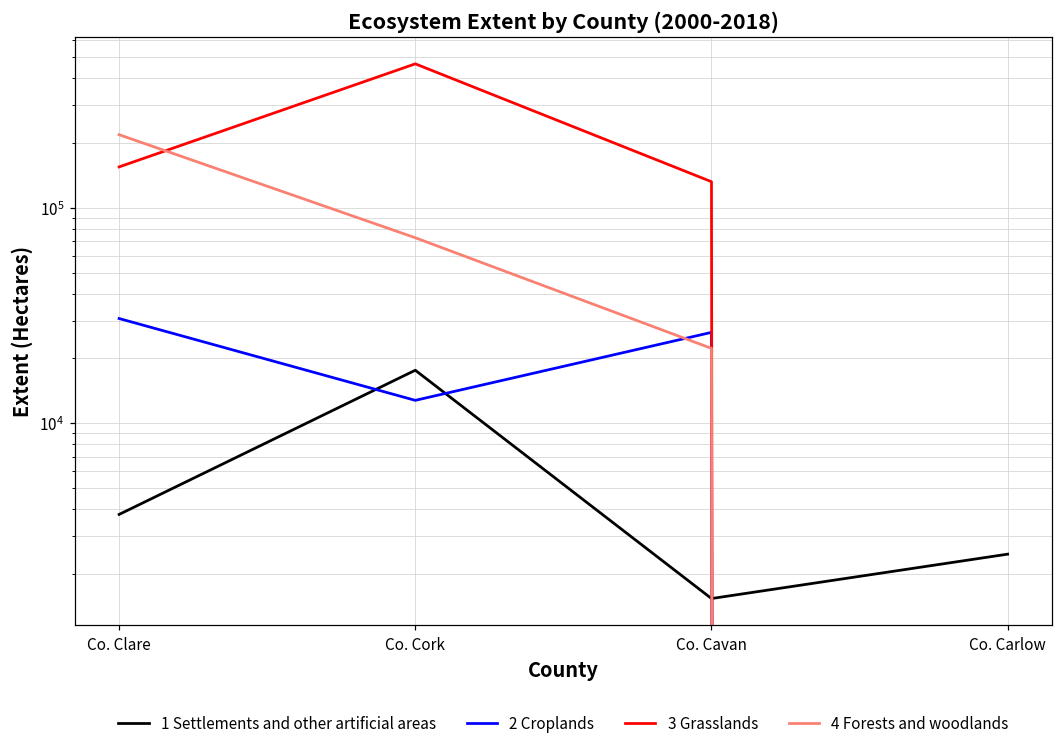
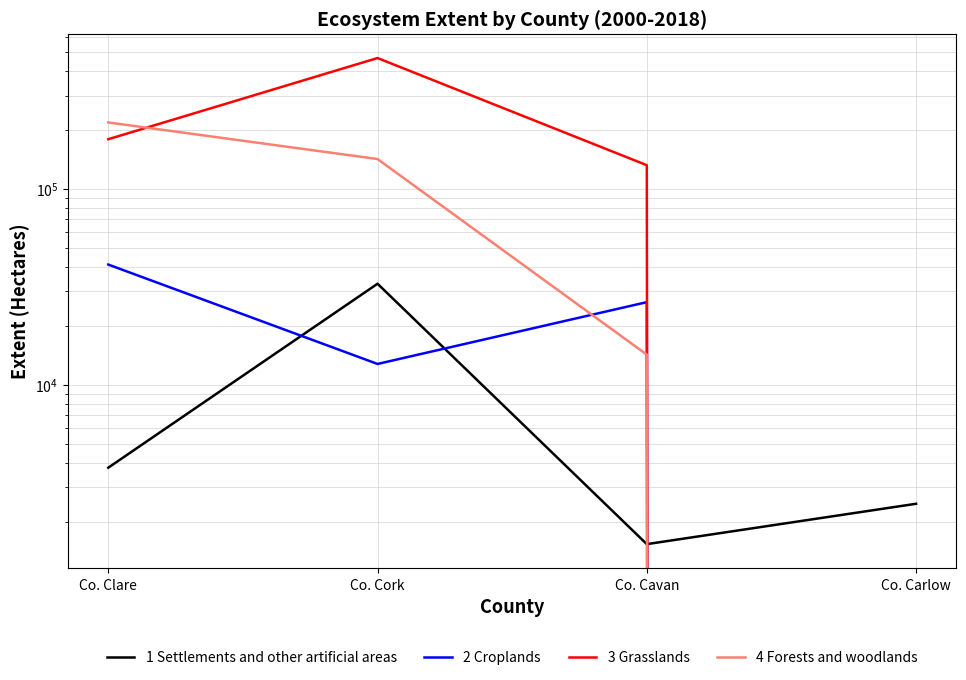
  {
    "1 Settlements and other artificial areas": {
      "Co. Clare": 3800,
-     "Co. Cork": 18000,
+     "Co. Cork": 33000,
      "Co. Cavan": 1500,
      "Co. Carlow": 2500
    },
    "2 Croplands": {
-     "Co. Clare": 31000,
+     "Co. Clare": 41000,
      "Co. Cork": 13000,
      "Co. Cavan": 26000
    },
    "3 Grasslands": {
-     "Co. Clare": 160000,
+     "Co. Clare": 180000,
      "Co. Cork": 470000,
      "Co. Cavan": 130000
    },
    "4 Forests and woodlands": {
      "Co. Clare": 220000,
-     "Co. Cork": 73000,
-     "Co. Cavan": 22000
+     "Co. Cork": 140000,
+     "Co. Cavan": 14000
    }
  }
